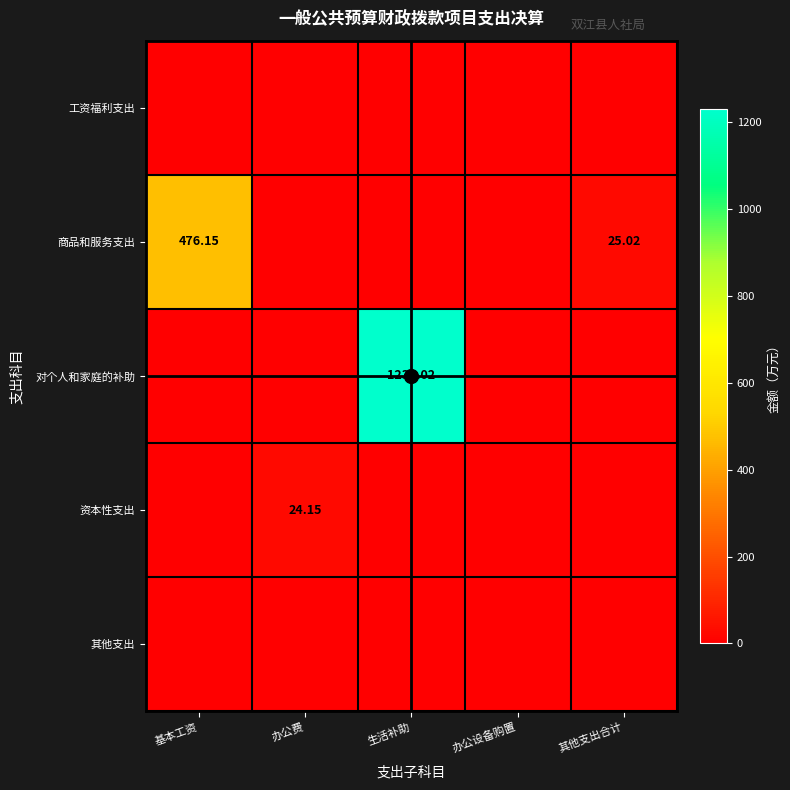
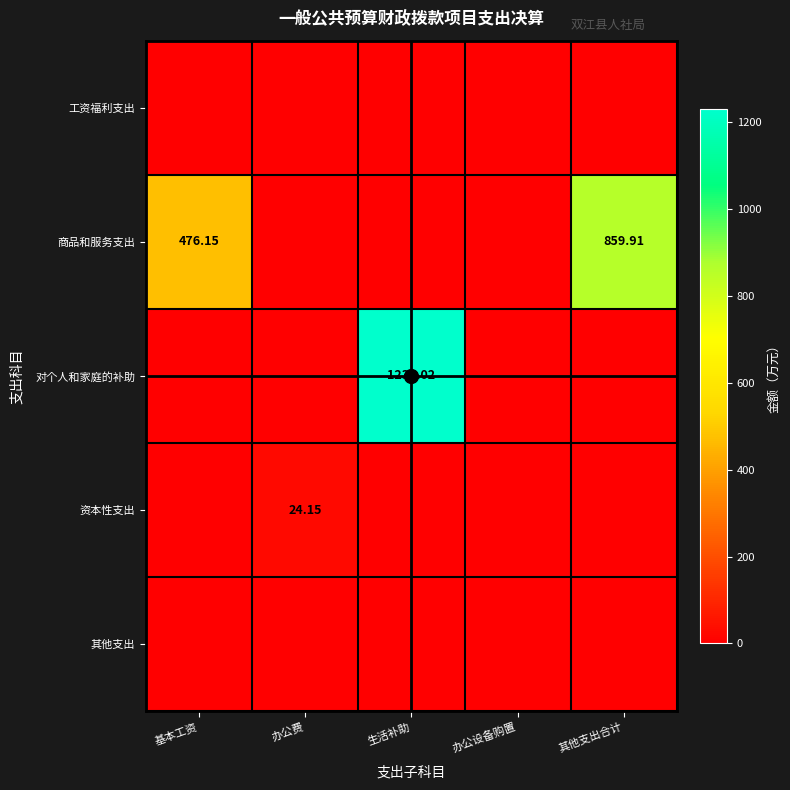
  {
    "商品和服务支出": {
      "基本工资": 476.15,
-     "其他支出合计": 25.02
+     "其他支出合计": 859.91
    },
    "资本性支出": {
      "办公费": 24.15
    }
  }
